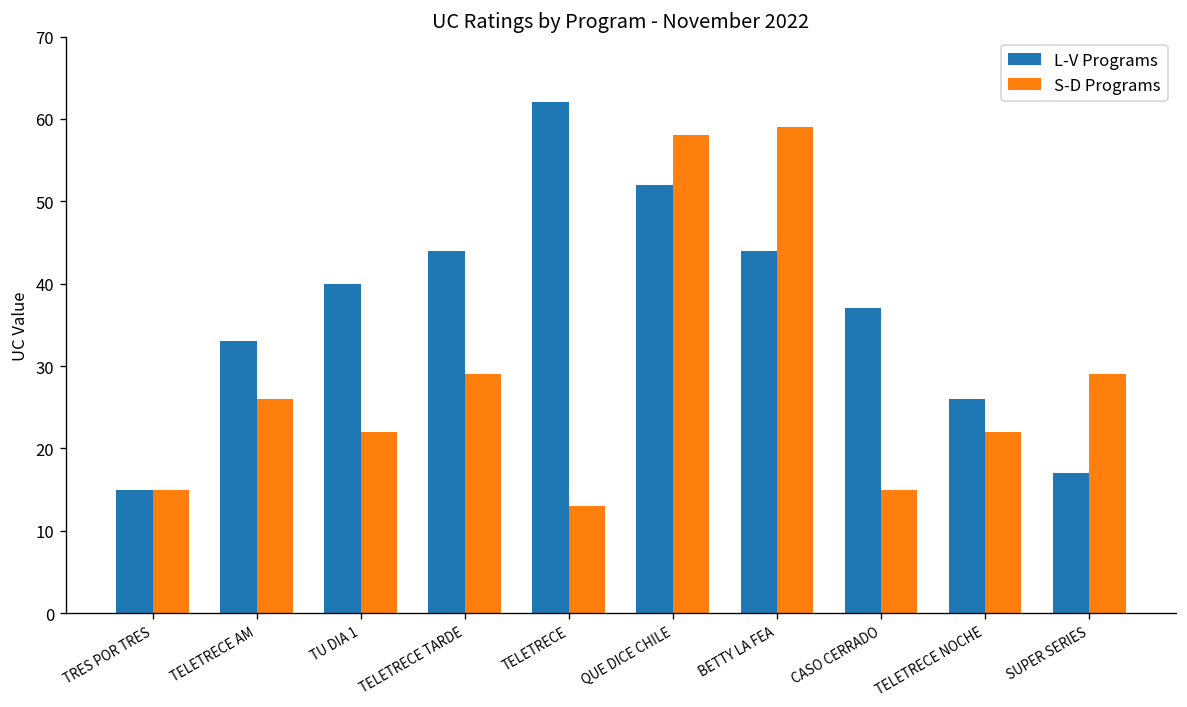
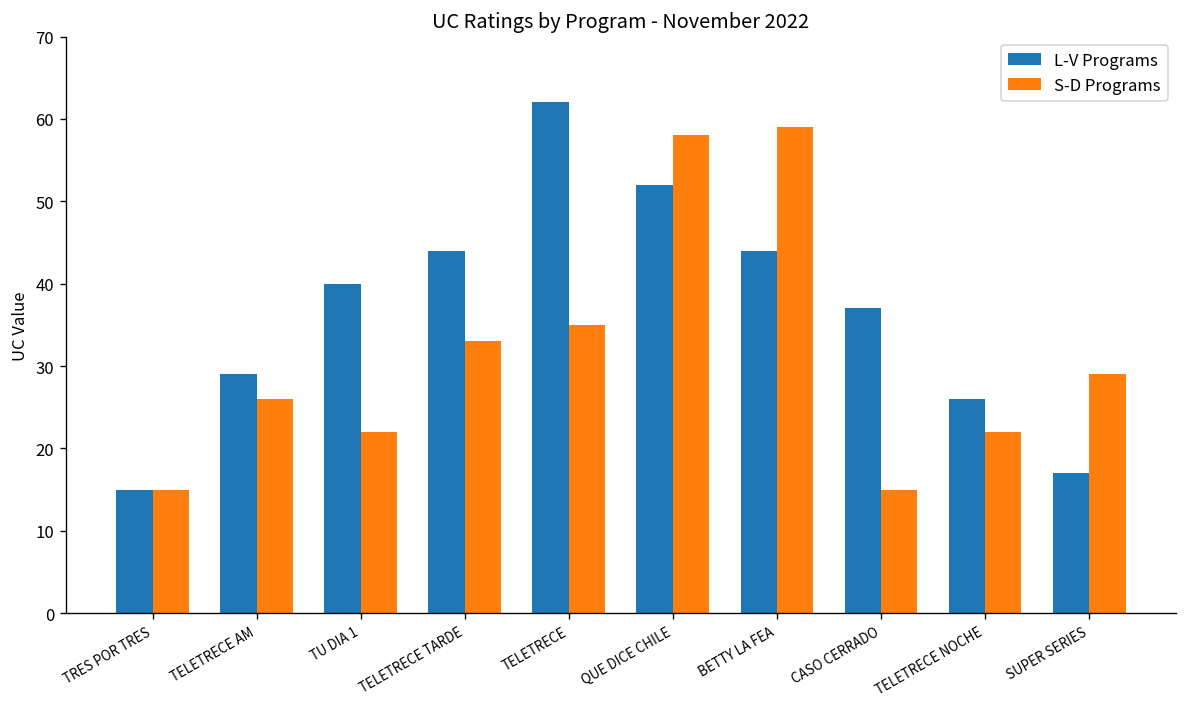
  {
    "L-V Programs": {
      "TRES POR TRES": 15,
-     "TELETRECE AM": 33,
+     "TELETRECE AM": 29,
      "TU DIA 1": 40,
      "TELETRECE TARDE": 44,
      "TELETRECE": 62,
      "QUE DICE CHILE": 52,
      "BETTY LA FEA": 44,
      "CASO CERRADO": 37,
      "TELETRECE NOCHE": 26,
      "SUPER SERIES": 17
    },
    "S-D Programs": {
      "TRES POR TRES": 15,
      "TELETRECE AM": 26,
      "TU DIA 1": 22,
-     "TELETRECE TARDE": 29,
-     "TELETRECE": 13,
+     "TELETRECE TARDE": 33,
+     "TELETRECE": 35,
      "QUE DICE CHILE": 58,
      "BETTY LA FEA": 59,
      "CASO CERRADO": 15,
      "TELETRECE NOCHE": 22,
      "SUPER SERIES": 29
    }
  }
